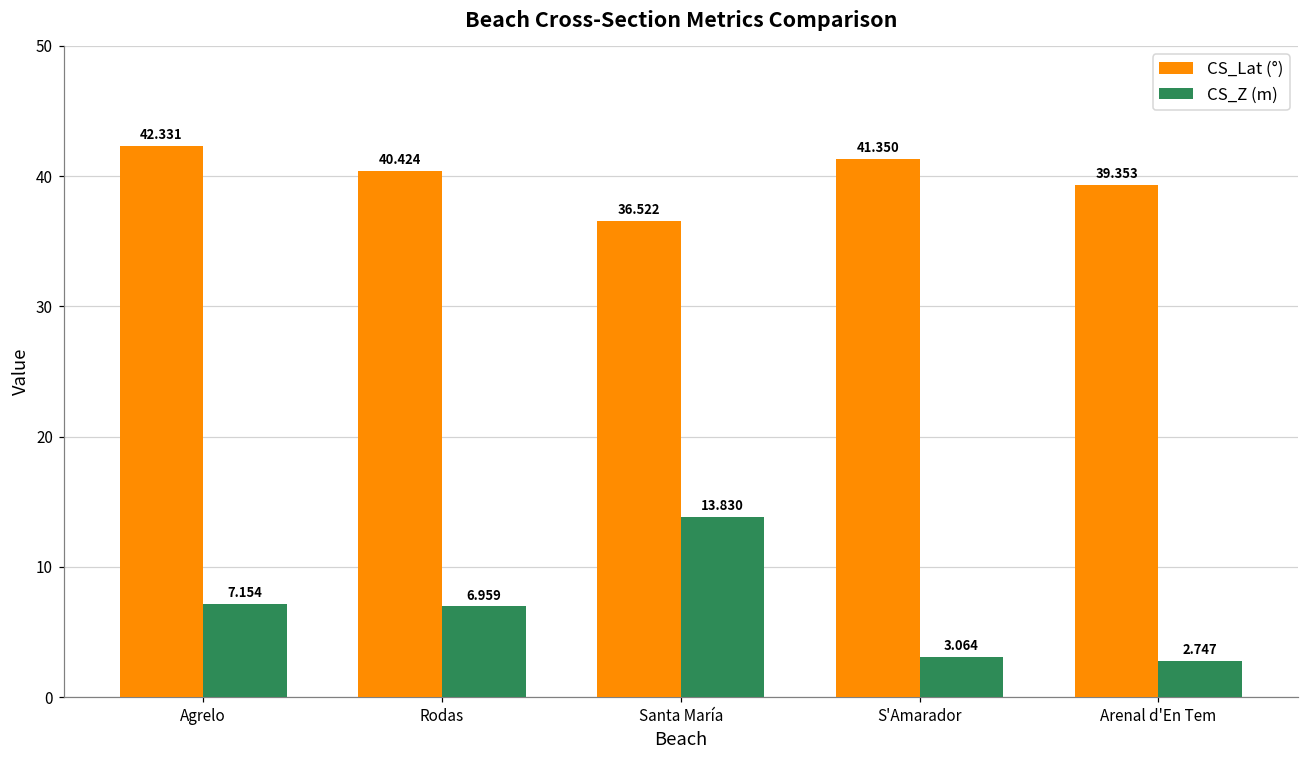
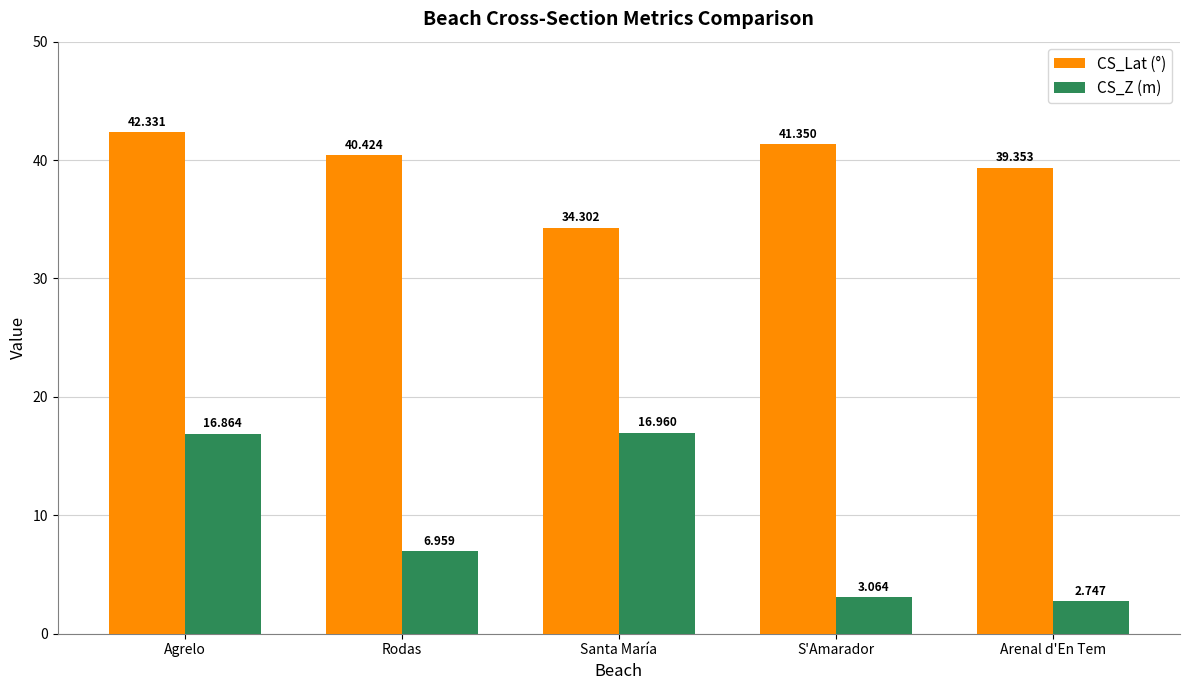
  {
    "CS_Lat (°)": {
      "Agrelo": 42.331,
      "Rodas": 40.424,
-     "Santa María": 36.522,
+     "Santa María": 34.302,
      "S'Amarador": 41.350,
      "Arenal d'En Tem": 39.353
    },
    "CS_Z (m)": {
-     "Agrelo": 7.154,
+     "Agrelo": 16.864,
      "Rodas": 6.959,
-     "Santa María": 13.830,
+     "Santa María": 16.960,
      "S'Amarador": 3.064,
      "Arenal d'En Tem": 2.747
    }
  }
